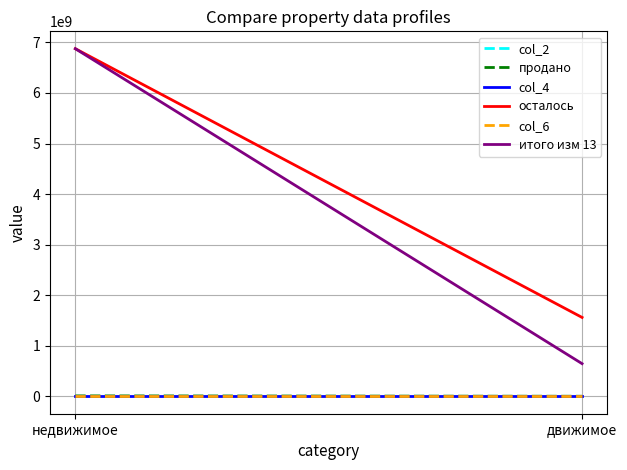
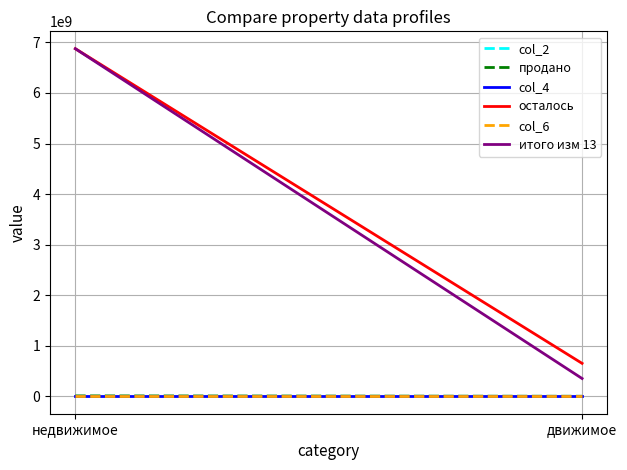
  {
    "col_6": {
      "недвижимое": 0,
      "движимое": 0
    },
    "осталось": {
-     "движимое": 1600000000
+     "движимое": 700000000
    },
    "итого изм 13": {
-     "движимое": 600000000
+     "движимое": 400000000
    }
  }
